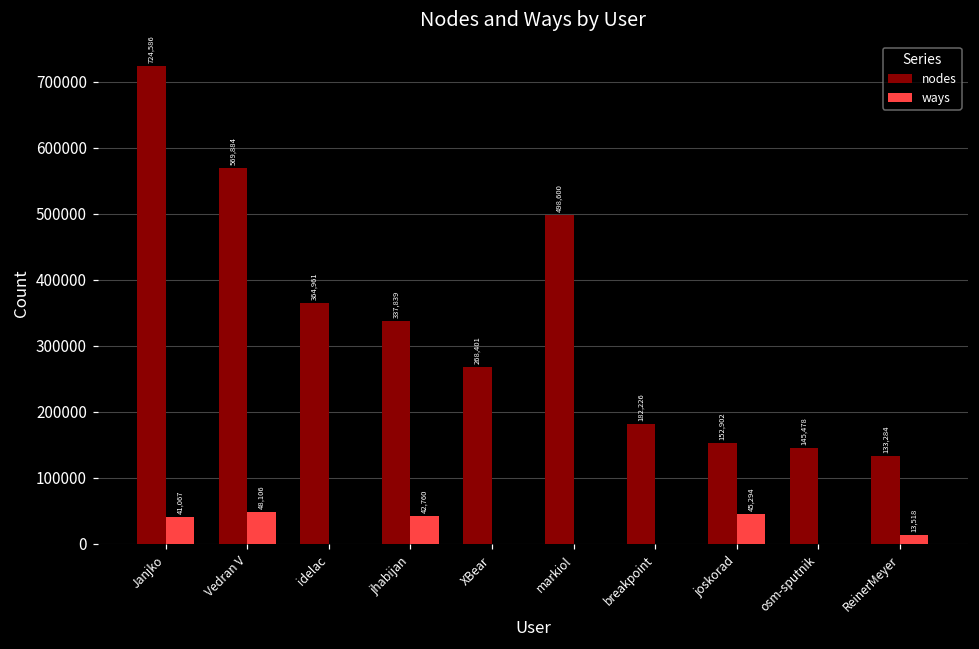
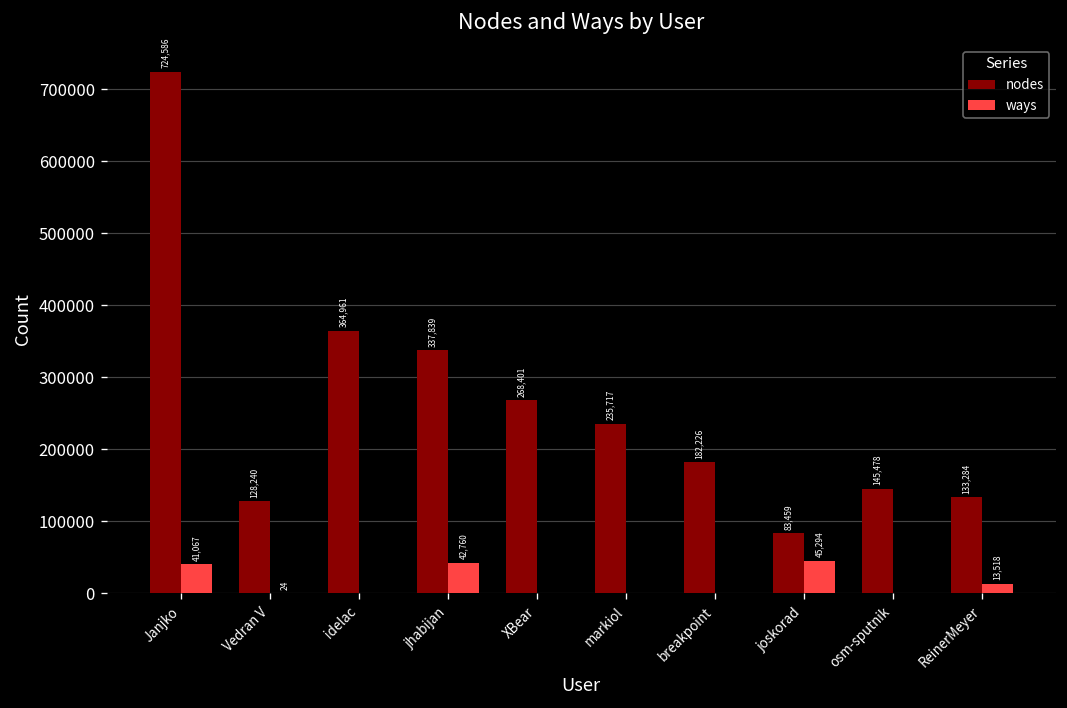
  {
    "nodes": {
      "Janjko": "724,586",
-     "Vedran V": "569,884",
+     "Vedran V": "128,240",
      "idelac": "364,961",
      "jhabijan": "337,839",
      "XBear": "268,401",
-     "markiol": "498,600",
+     "markiol": "235,717",
      "breakpoint": "182,226",
-     "joskorad": "152,902",
+     "joskorad": "83,459",
      "osm-sputnik": "145,478",
      "ReinerMeyer": "133,284"
    },
    "ways": {
      "Janjko": "41,067",
-     "Vedran V": "48,106",
+     "Vedran V": "24",
      "jhabijan": "42,760",
      "joskorad": "45,294",
      "ReinerMeyer": "13,518"
    }
  }
